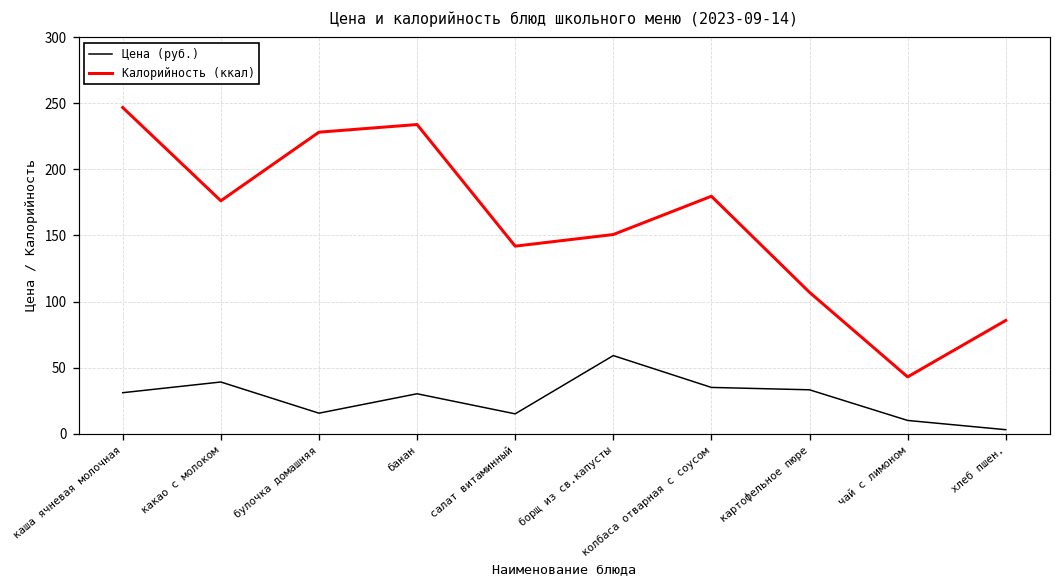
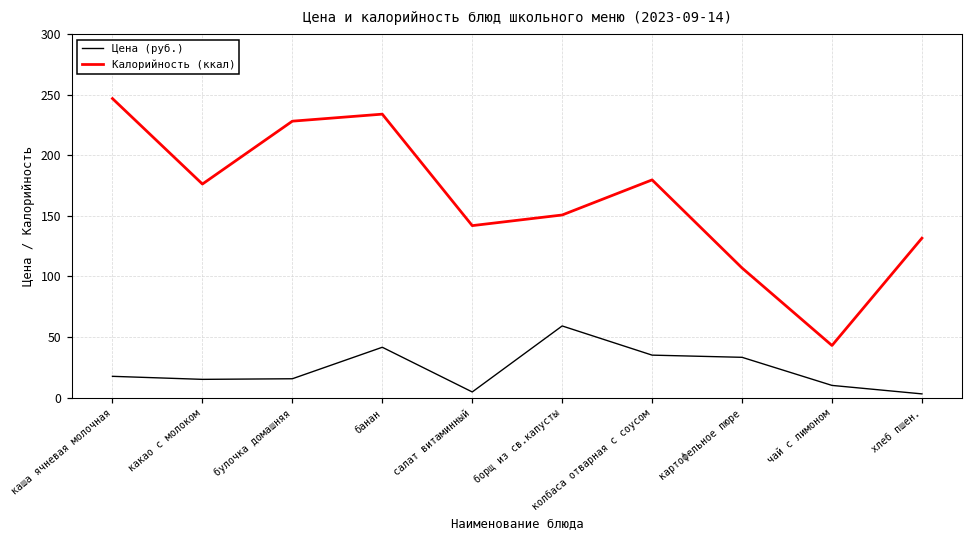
  {
    "Цена (руб.)": {
-     "каша ячневая молочная": 31,
-     "какао с молоком": 39,
+     "каша ячневая молочная": 18,
+     "какао с молоком": 15,
      "булочка домашняя": 16,
-     "банан": 30,
-     "салат витаминный": 15,
+     "банан": 42,
+     "салат витаминный": 5,
      "борщ из св.капусты": 59,
      "колбаса отварная с соусом": 35,
      "картофельное пюре": 33,
      "чай с лимоном": 10,
      "хлеб пшен.": 3
    },
    "Калорийность (ккал)": {
      "каша ячневая молочная": 247,
      "какао с молоком": 176,
      "булочка домашняя": 228,
      "банан": 234,
      "салат витаминный": 142,
      "борщ из св.капусты": 151,
      "колбаса отварная с соусом": 180,
      "картофельное пюре": 107,
      "чай с лимоном": 43,
-     "хлеб пшен.": 86
+     "хлеб пшен.": 132
    }
  }
